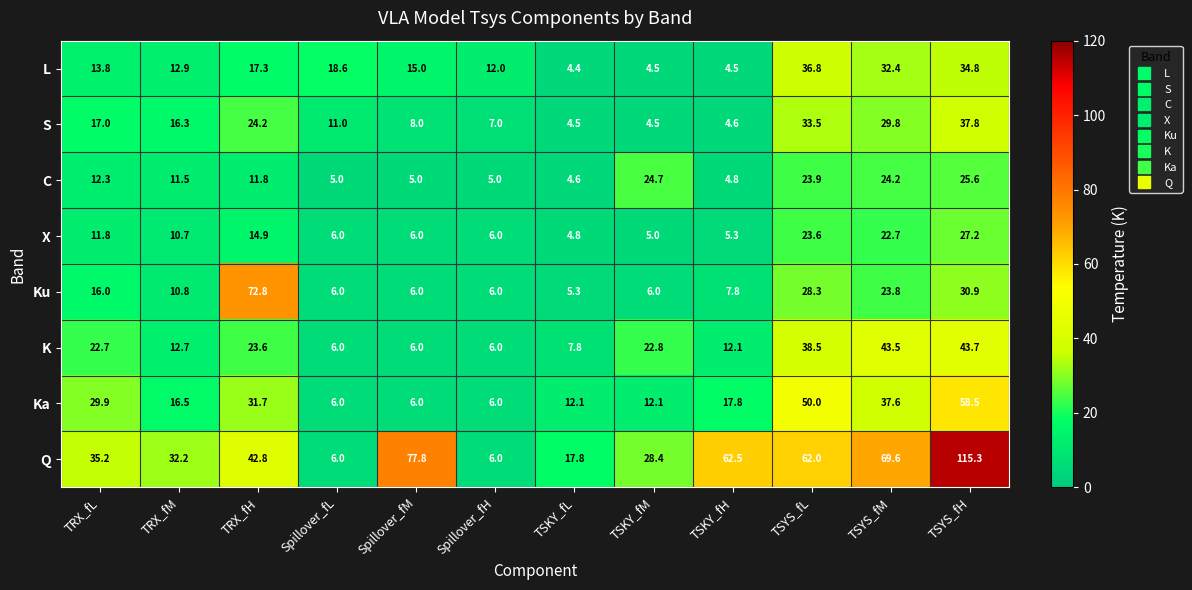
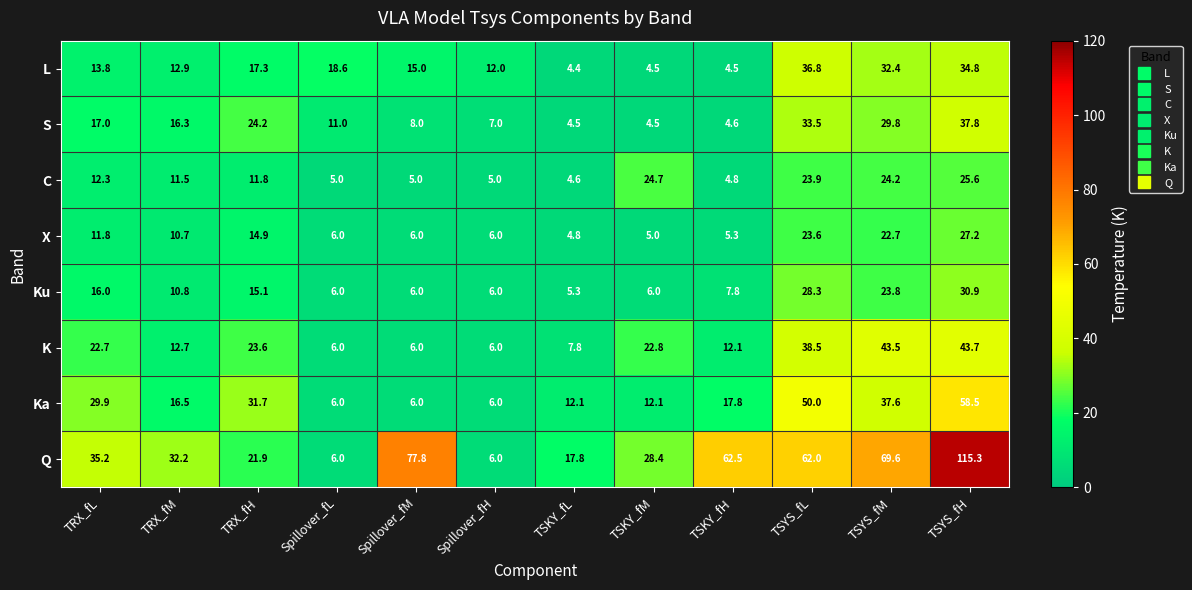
  {
    "L": {
      "TRX_fL": 13.8,
      "TRX_fM": 12.9,
      "TRX_fH": 17.3,
      "Spillover_fL": 18.6,
      "Spillover_fM": 15.0,
      "Spillover_fH": 12.0,
      "TSKY_fL": 4.4,
      "TSKY_fM": 4.5,
      "TSKY_fH": 4.5,
      "TSYS_fL": 36.8,
      "TSYS_fM": 32.4,
      "TSYS_fH": 34.8
    },
    "S": {
      "TRX_fL": 17.0,
      "TRX_fM": 16.3,
      "TRX_fH": 24.2,
      "Spillover_fL": 11.0,
      "Spillover_fM": 8.0,
      "Spillover_fH": 7.0,
      "TSKY_fL": 4.5,
      "TSKY_fM": 4.5,
      "TSKY_fH": 4.6,
      "TSYS_fL": 33.5,
      "TSYS_fM": 29.8,
      "TSYS_fH": 37.8
    },
    "C": {
      "TRX_fL": 12.3,
      "TRX_fM": 11.5,
      "TRX_fH": 11.8,
      "Spillover_fL": 5.0,
      "Spillover_fM": 5.0,
      "Spillover_fH": 5.0,
      "TSKY_fL": 4.6,
      "TSKY_fM": 24.7,
      "TSKY_fH": 4.8,
      "TSYS_fL": 23.9,
      "TSYS_fM": 24.2,
      "TSYS_fH": 25.6
    },
    "X": {
      "TRX_fL": 11.8,
      "TRX_fM": 10.7,
      "TRX_fH": 14.9,
      "Spillover_fL": 6.0,
      "Spillover_fM": 6.0,
      "Spillover_fH": 6.0,
      "TSKY_fL": 4.8,
      "TSKY_fM": 5.0,
      "TSKY_fH": 5.3,
      "TSYS_fL": 23.6,
      "TSYS_fM": 22.7,
      "TSYS_fH": 27.2
    },
    "Ku": {
      "TRX_fL": 16.0,
      "TRX_fM": 10.8,
-     "TRX_fH": 72.8,
+     "TRX_fH": 15.1,
      "Spillover_fL": 6.0,
      "Spillover_fM": 6.0,
      "Spillover_fH": 6.0,
      "TSKY_fL": 5.3,
      "TSKY_fM": 6.0,
      "TSKY_fH": 7.8,
      "TSYS_fL": 28.3,
      "TSYS_fM": 23.8,
      "TSYS_fH": 30.9
    },
    "K": {
      "TRX_fL": 22.7,
      "TRX_fM": 12.7,
      "TRX_fH": 23.6,
      "Spillover_fL": 6.0,
      "Spillover_fM": 6.0,
      "Spillover_fH": 6.0,
      "TSKY_fL": 7.8,
      "TSKY_fM": 22.8,
      "TSKY_fH": 12.1,
      "TSYS_fL": 38.5,
      "TSYS_fM": 43.5,
      "TSYS_fH": 43.7
    },
    "Ka": {
      "TRX_fL": 29.9,
      "TRX_fM": 16.5,
      "TRX_fH": 31.7,
      "Spillover_fL": 6.0,
      "Spillover_fM": 6.0,
      "Spillover_fH": 6.0,
      "TSKY_fL": 12.1,
      "TSKY_fM": 12.1,
      "TSKY_fH": 17.8,
      "TSYS_fL": 50.0,
      "TSYS_fM": 37.6,
      "TSYS_fH": 58.5
    },
    "Q": {
      "TRX_fL": 35.2,
      "TRX_fM": 32.2,
-     "TRX_fH": 42.8,
+     "TRX_fH": 21.9,
      "Spillover_fL": 6.0,
      "Spillover_fM": 77.8,
      "Spillover_fH": 6.0,
      "TSKY_fL": 17.8,
      "TSKY_fM": 28.4,
      "TSKY_fH": 62.5,
      "TSYS_fL": 62.0,
      "TSYS_fM": 69.6,
      "TSYS_fH": 115.3
    }
  }
